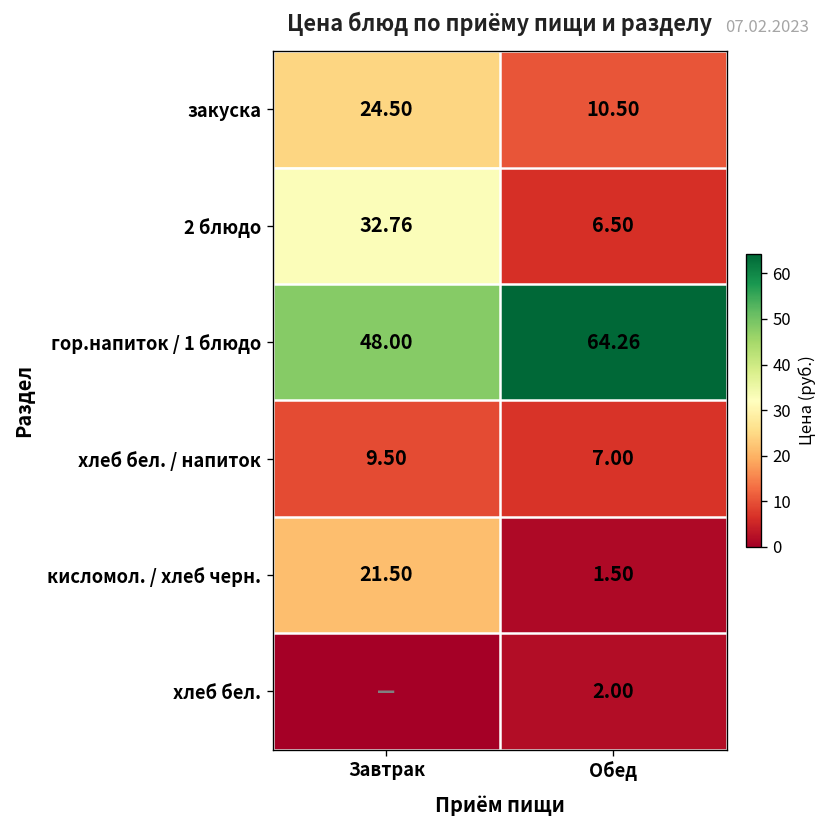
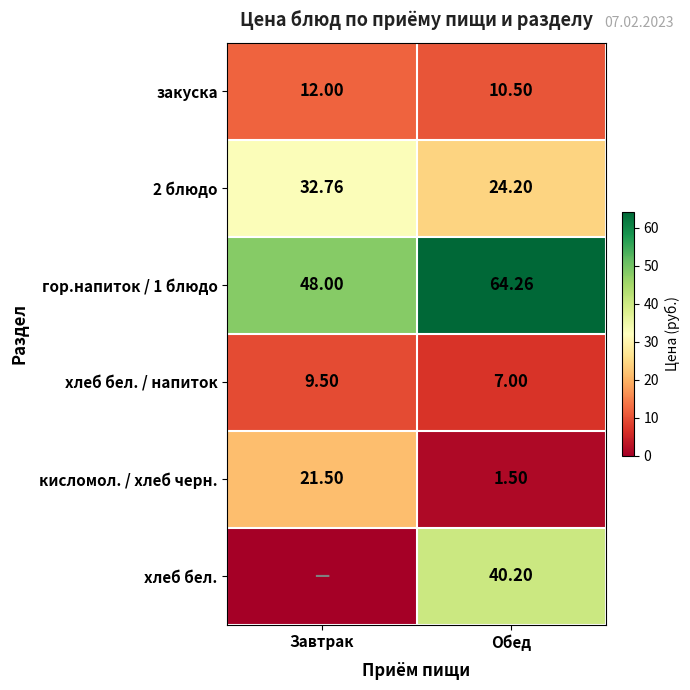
  {
    "закуска": {
-     "Завтрак": 24.50,
+     "Завтрак": 12.00,
      "Обед": 10.50
    },
    "2 блюдо": {
      "Завтрак": 32.76,
-     "Обед": 6.50
+     "Обед": 24.20
    },
    "гор.напиток / 1 блюдо": {
      "Завтрак": 48.00,
      "Обед": 64.26
    },
    "хлеб бел. / напиток": {
      "Завтрак": 9.50,
      "Обед": 7.00
    },
    "кисломол. / хлеб черн.": {
      "Завтрак": 21.50,
      "Обед": 1.50
    },
    "хлеб бел.": {
-     "Обед": 2.00
+     "Обед": 40.20
    }
  }
